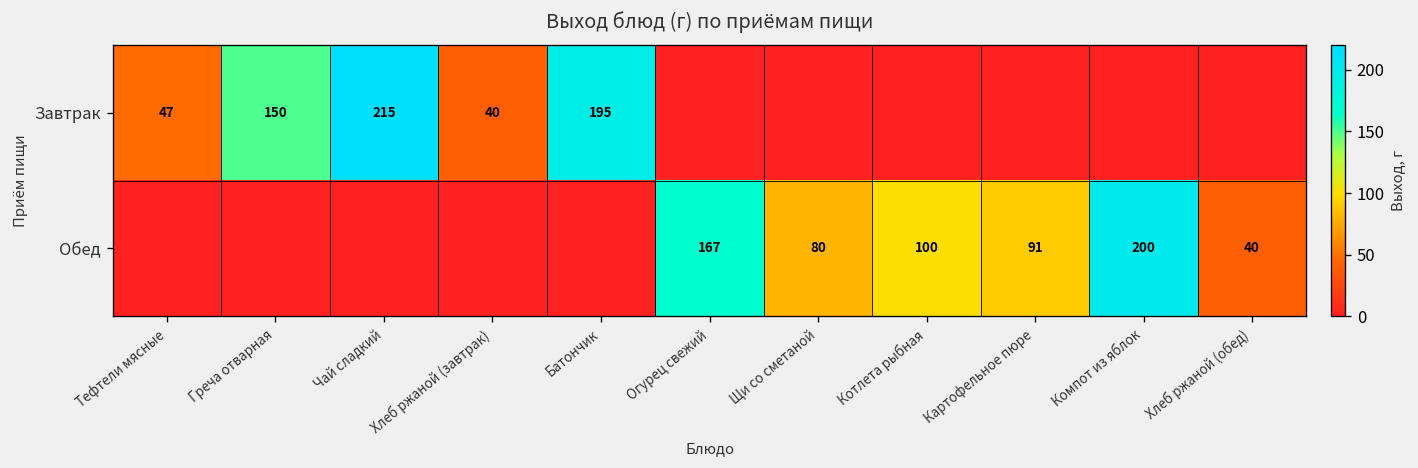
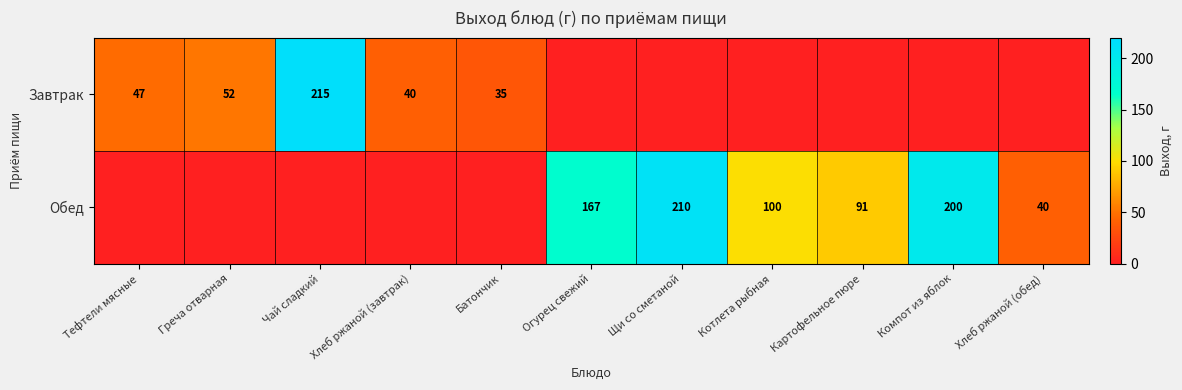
  {
    "Завтрак": {
      "Тефтели мясные": 47,
-     "Греча отварная": 150,
+     "Греча отварная": 52,
      "Чай сладкий": 215,
      "Хлеб ржаной (завтрак)": 40,
-     "Батончик": 195
+     "Батончик": 35
    },
    "Обед": {
      "Огурец свежий": 167,
-     "Щи со сметаной": 80,
+     "Щи со сметаной": 210,
      "Котлета рыбная": 100,
      "Картофельное пюре": 91,
      "Компот из яблок": 200,
      "Хлеб ржаной (обед)": 40
    }
  }
